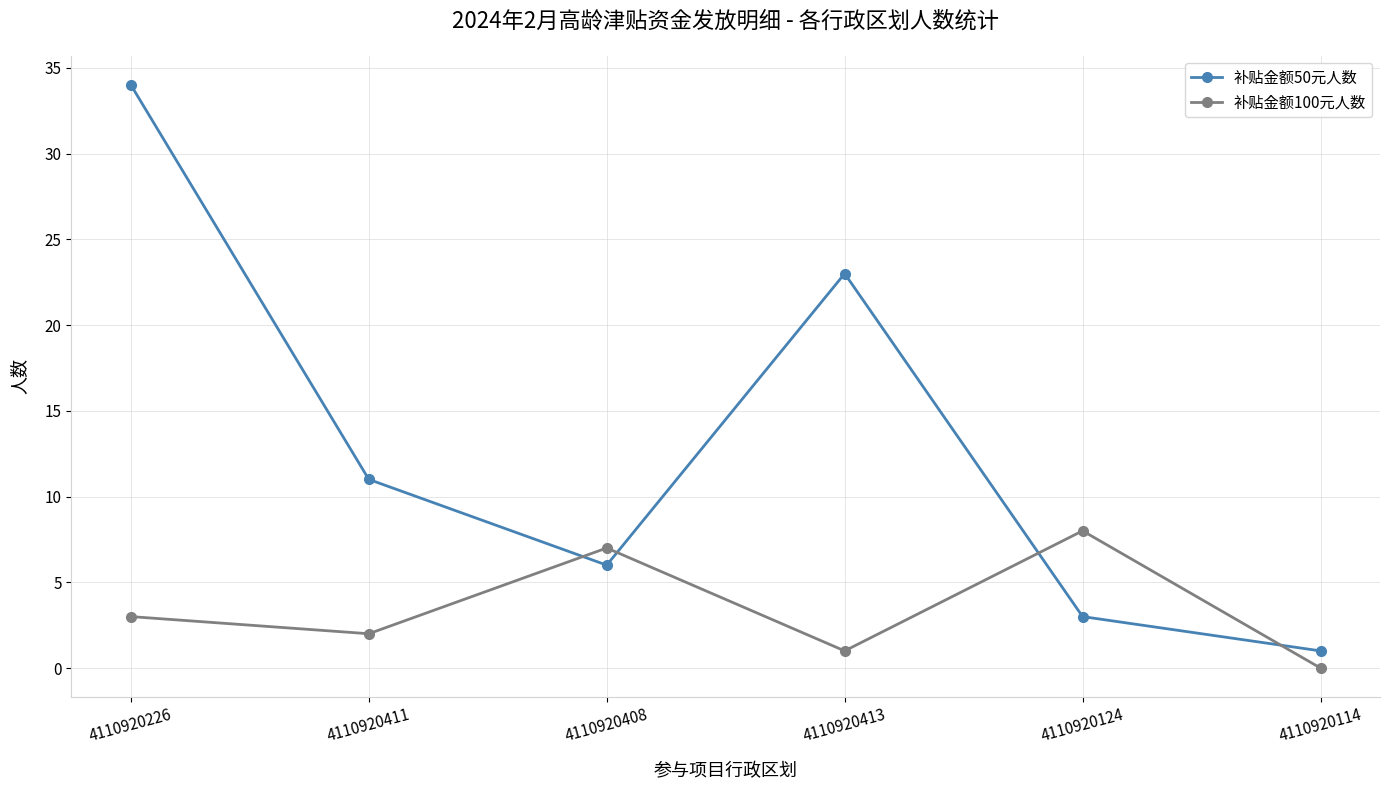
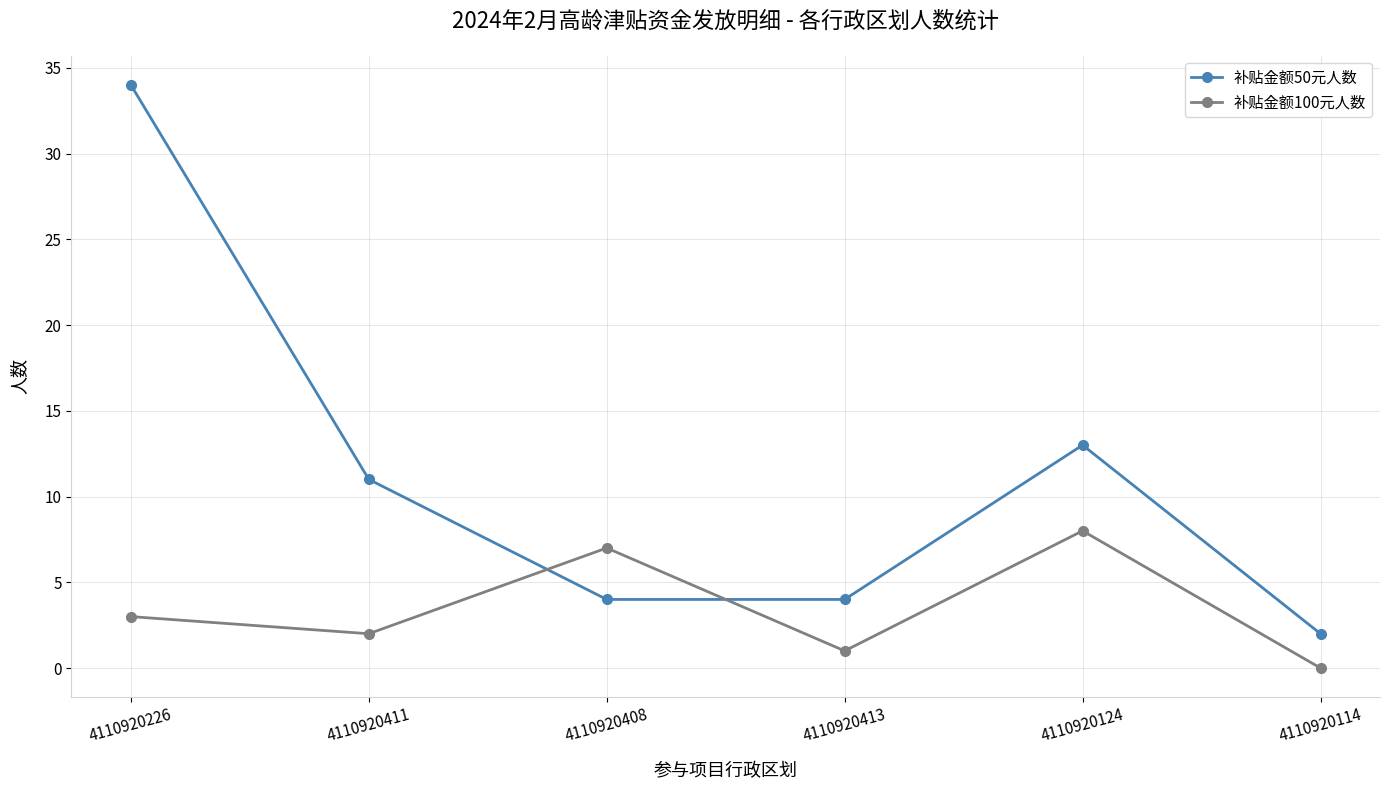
  {
    "补贴金额50元人数": {
      "4110920226": 34,
      "4110920411": 11,
-     "4110920408": 6,
-     "4110920413": 23,
-     "4110920124": 3,
-     "4110920114": 1
+     "4110920408": 4,
+     "4110920413": 4,
+     "4110920124": 13,
+     "4110920114": 2
    },
    "补贴金额100元人数": {
      "4110920226": 3,
      "4110920411": 2,
      "4110920408": 7,
      "4110920413": 1,
      "4110920124": 8,
      "4110920114": 0
    }
  }
